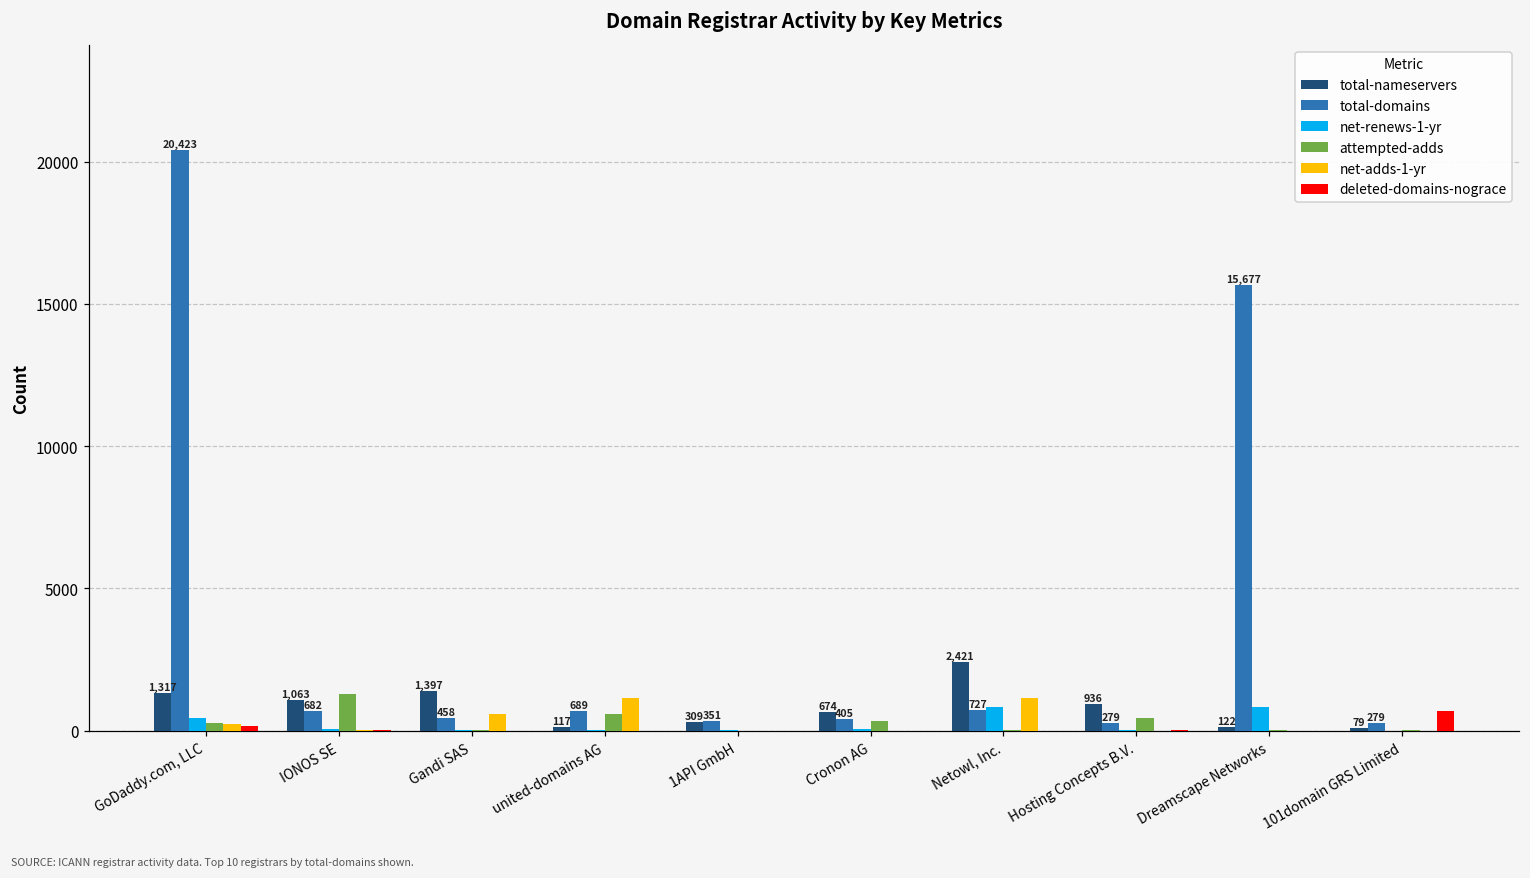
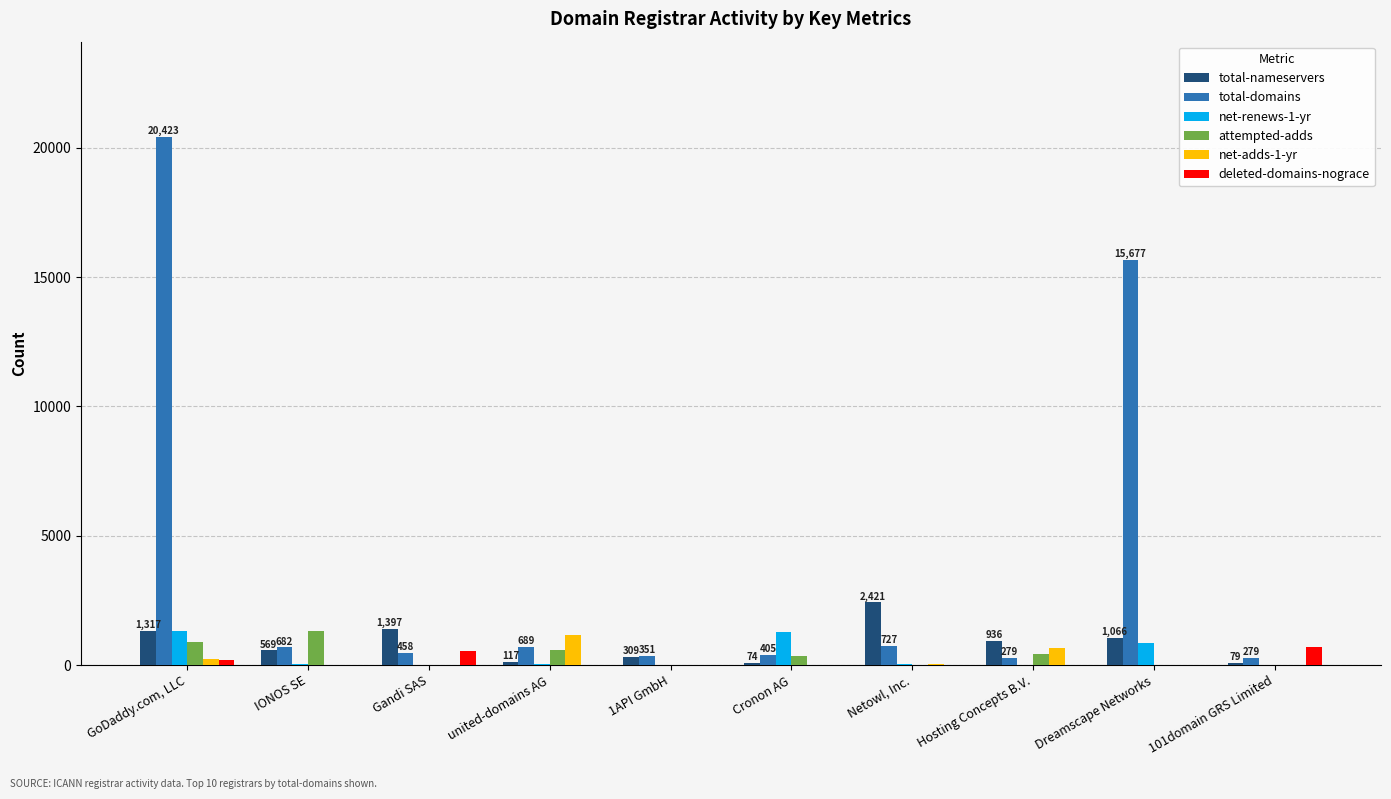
  {
    "total-nameservers": {
      "GoDaddy.com, LLC": "1,317",
-     "IONOS SE": "1,063",
+     "IONOS SE": "569",
      "Gandi SAS": "1,397",
      "united-domains AG": "117",
      "1API GmbH": "309",
-     "Cronon AG": "674",
+     "Cronon AG": "74",
      "Netowl, Inc.": "2,421",
      "Hosting Concepts B.V.": "936",
-     "Dreamscape Networks": "122",
+     "Dreamscape Networks": "1,066",
      "101domain GRS Limited": "79"
    },
    "total-domains": {
      "GoDaddy.com, LLC": "20,423",
      "IONOS SE": "682",
      "Gandi SAS": "458",
      "united-domains AG": "689",
      "1API GmbH": "351",
      "Cronon AG": "405",
      "Netowl, Inc.": "727",
      "Hosting Concepts B.V.": "279",
      "Dreamscape Networks": "15,677",
      "101domain GRS Limited": "279"
    },
    "net-renews-1-yr": {
-     "GoDaddy.com, LLC": "500",
-     "Cronon AG": "0",
-     "Netowl, Inc.": "800",
+     "GoDaddy.com, LLC": "1300",
+     "Cronon AG": "1300",
+     "Netowl, Inc.": "0",
      "Dreamscape Networks": "800"
    },
    "attempted-adds": {
-     "GoDaddy.com, LLC": "300",
+     "GoDaddy.com, LLC": "900",
      "IONOS SE": "1300",
      "united-domains AG": "600",
      "Cronon AG": "300",
      "Hosting Concepts B.V.": "400"
    },
    "net-adds-1-yr": {
      "GoDaddy.com, LLC": "200",
-     "Gandi SAS": "600",
+     "Gandi SAS": "0",
      "united-domains AG": "1200",
-     "Netowl, Inc.": "1200",
-     "Hosting Concepts B.V.": "0"
+     "Netowl, Inc.": "100",
+     "Hosting Concepts B.V.": "700"
    },
    "deleted-domains-nograce": {
      "GoDaddy.com, LLC": "200",
-     "Gandi SAS": "0",
+     "Gandi SAS": "500",
      "Netowl, Inc.": "0",
      "101domain GRS Limited": "700"
    }
  }
